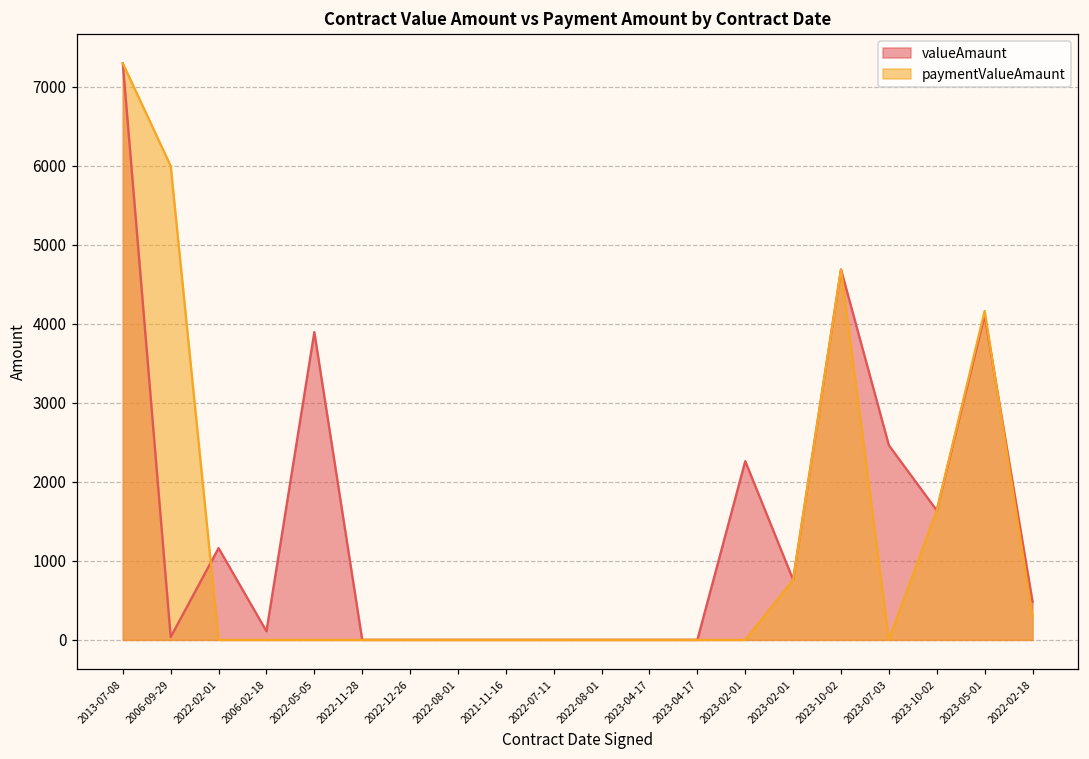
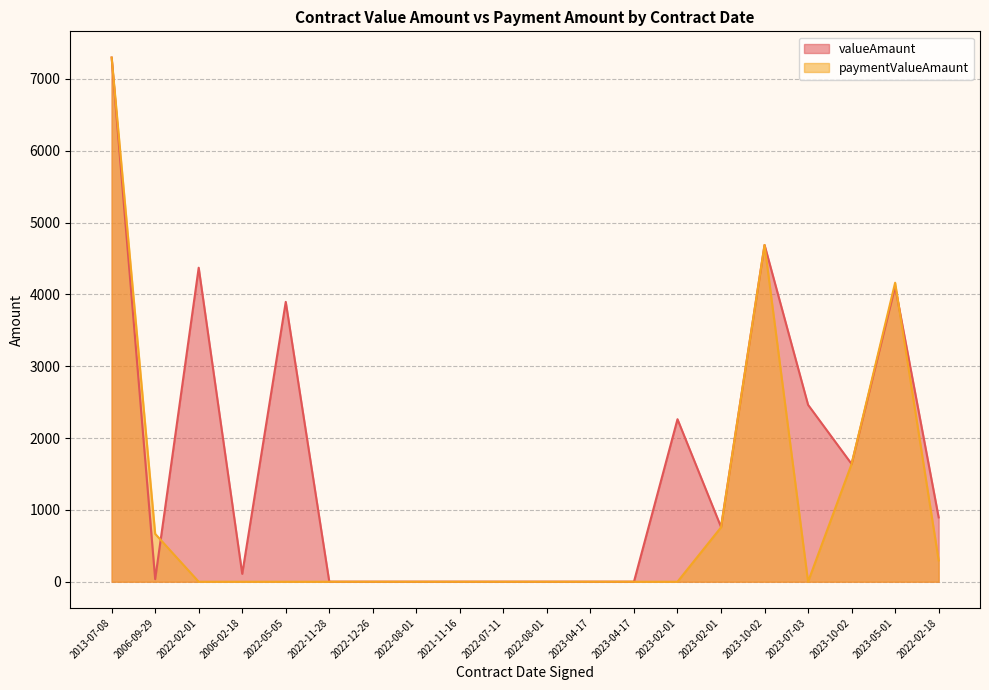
  {
    "valueAmaunt": {
      "2006-09-29": 0,
-     "2022-02-01": 1200,
+     "2022-02-01": 4400,
      "2006-02-18": 100,
      "2022-05-05": 3900,
      "2023-07-03": 2500,
      "2023-05-01": 4100,
-     "2022-02-18": 500
+     "2022-02-18": 900
    },
    "paymentValueAmaunt": {
-     "2006-09-29": 6000,
+     "2006-09-29": 700,
      "2022-02-01": 0,
      "2006-02-18": 0,
      "2022-05-05": 0,
      "2023-07-03": 0,
      "2023-05-01": 4200,
      "2022-02-18": 300
    }
  }
